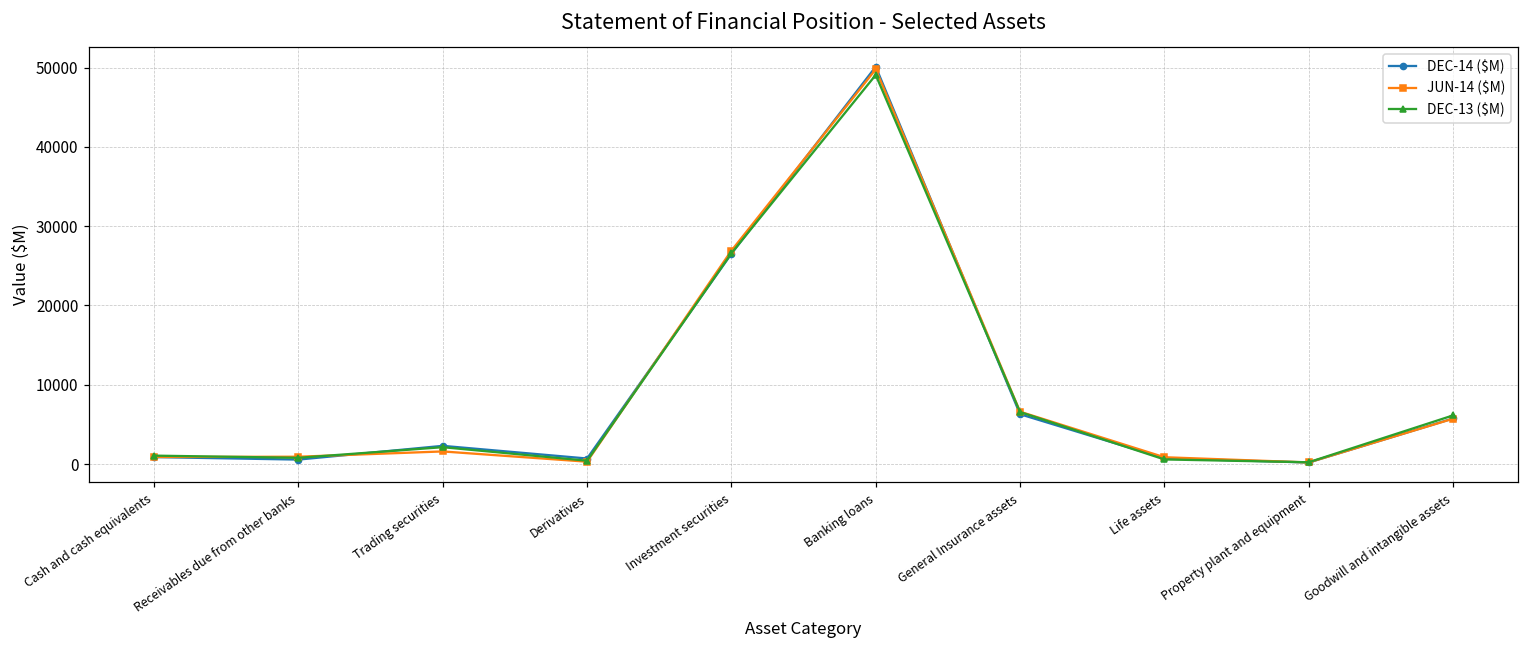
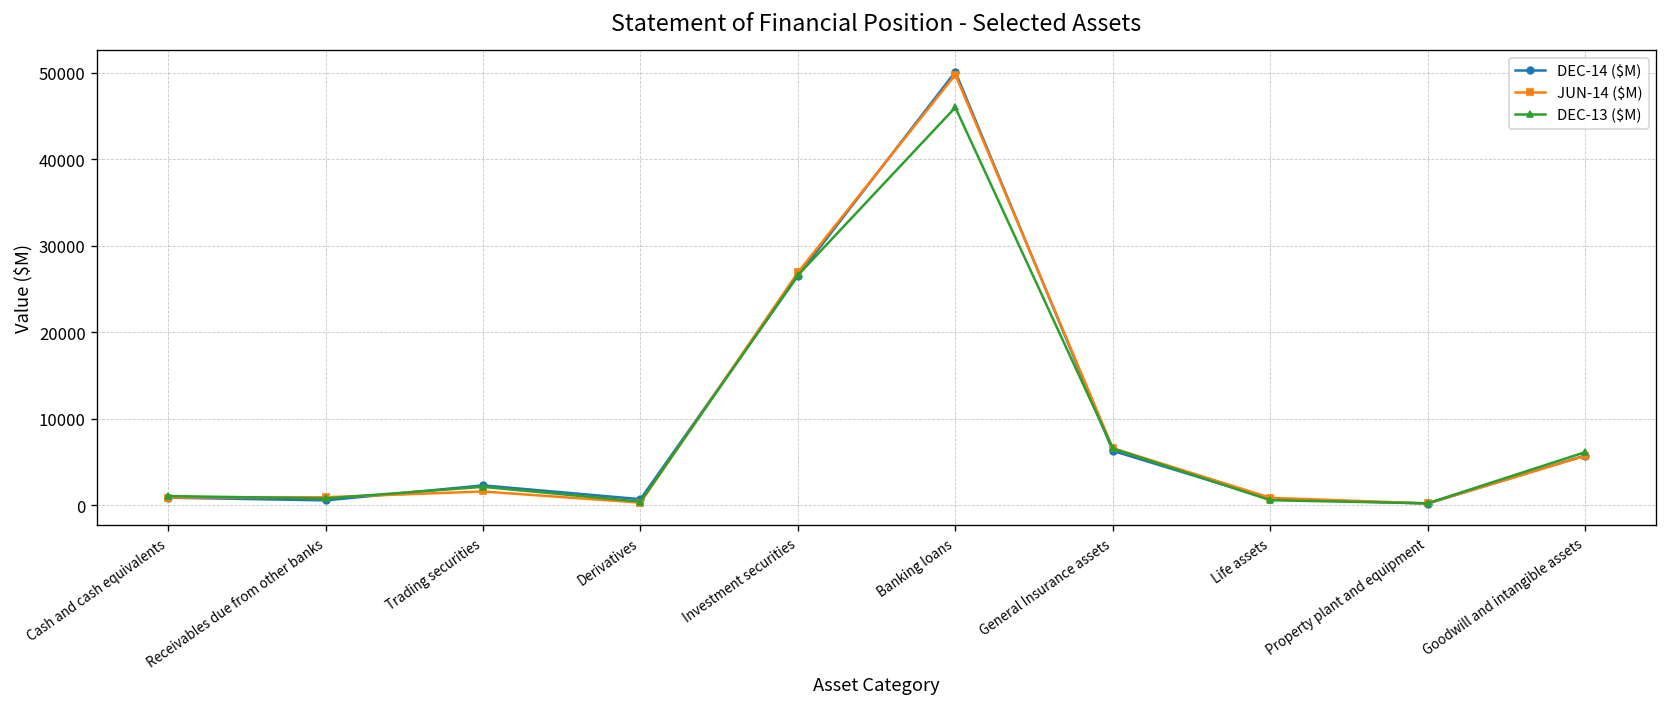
  {
    "JUN-14 ($M)": {
      "Trading securities": 2000
    },
    "DEC-13 ($M)": {
-     "Banking loans": 49000,
+     "Banking loans": 46000,
      "Goodwill and intangible assets": 6000
    }
  }
